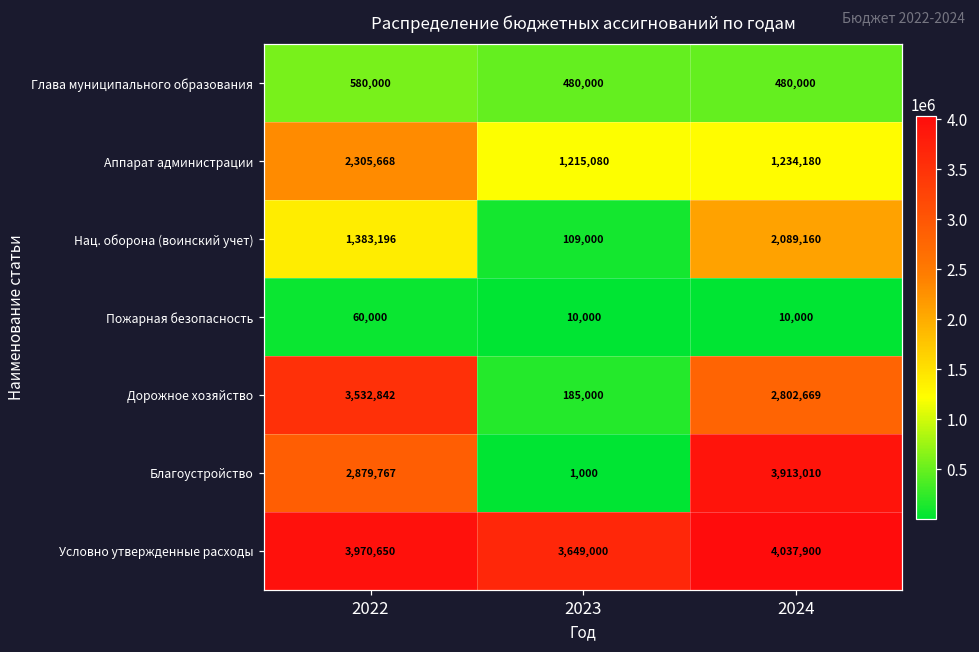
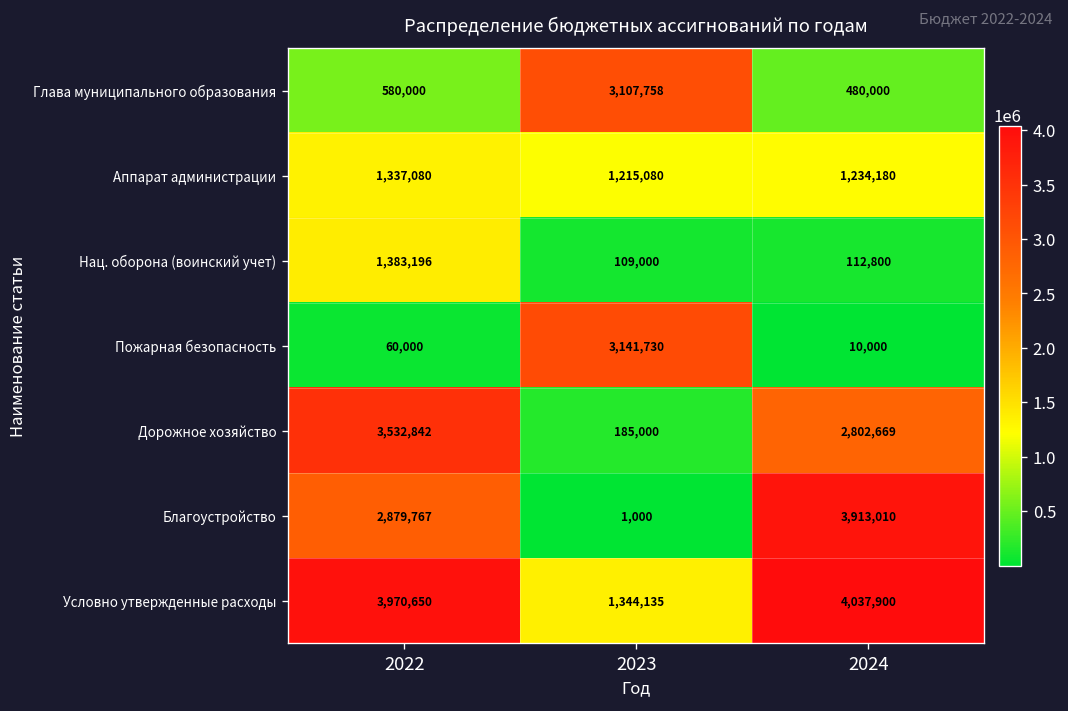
  {
    "Глава муниципального образования": {
      "2022": "580,000",
-     "2023": "480,000",
+     "2023": "3,107,758",
      "2024": "480,000"
    },
    "Аппарат администрации": {
-     "2022": "2,305,668",
+     "2022": "1,337,080",
      "2023": "1,215,080",
      "2024": "1,234,180"
    },
    "Нац. оборона (воинский учет)": {
      "2022": "1,383,196",
      "2023": "109,000",
-     "2024": "2,089,160"
+     "2024": "112,800"
    },
    "Пожарная безопасность": {
      "2022": "60,000",
-     "2023": "10,000",
+     "2023": "3,141,730",
      "2024": "10,000"
    },
    "Дорожное хозяйство": {
      "2022": "3,532,842",
      "2023": "185,000",
      "2024": "2,802,669"
    },
    "Благоустройство": {
      "2022": "2,879,767",
      "2023": "1,000",
      "2024": "3,913,010"
    },
    "Условно утвержденные расходы": {
      "2022": "3,970,650",
-     "2023": "3,649,000",
+     "2023": "1,344,135",
      "2024": "4,037,900"
    }
  }
